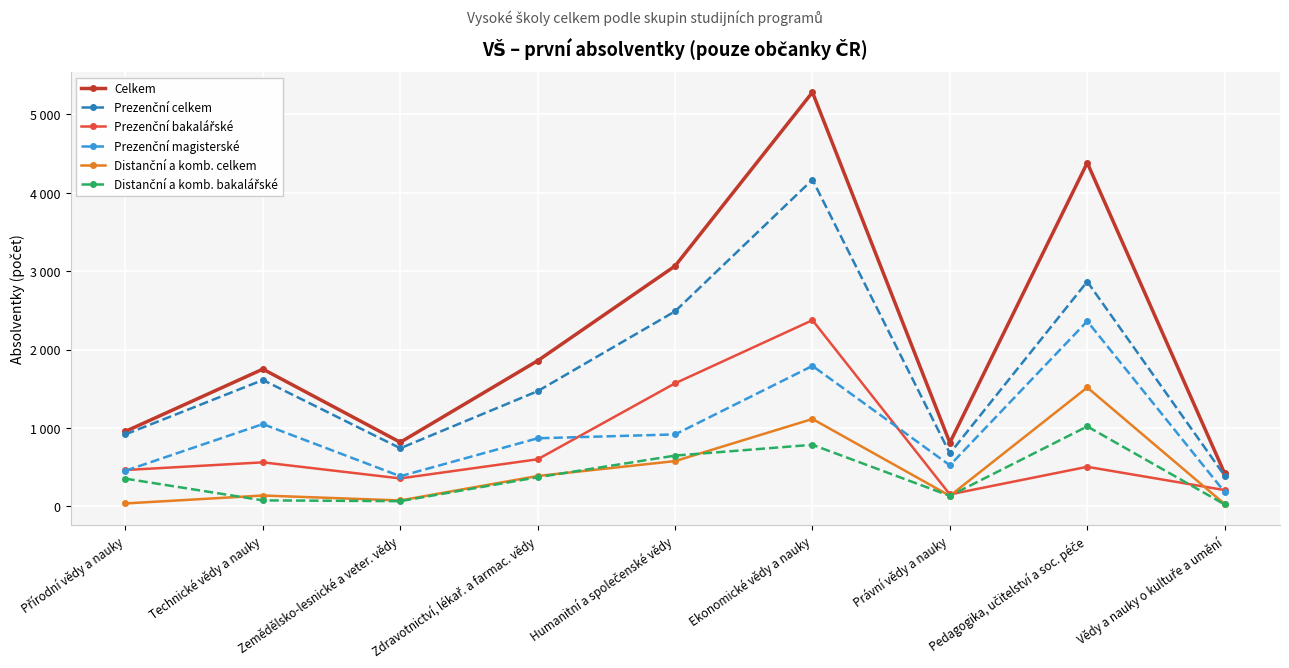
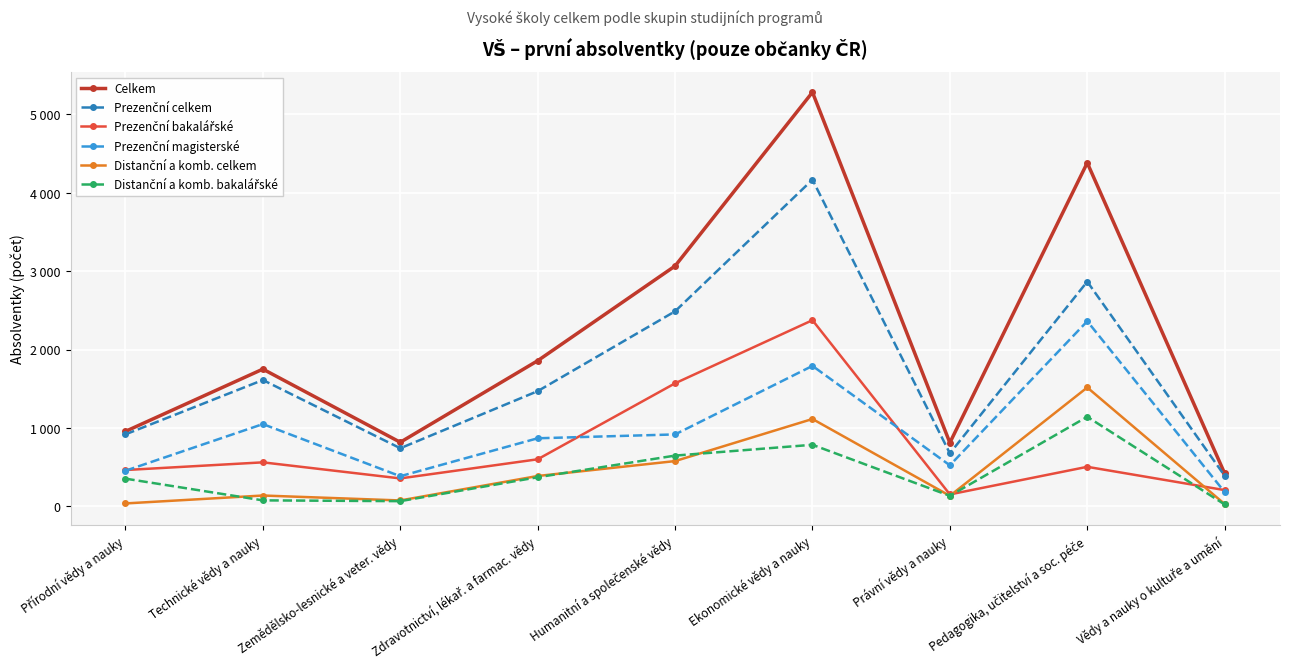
  {
    "Distanční a komb. bakalářské": {
      "Přírodní vědy a nauky": 400,
      "Technické vědy a nauky": 100,
      "Humanitní a společenské vědy": 600,
      "Ekonomické vědy a nauky": 800,
-     "Pedagogika, učitelství a soc. péče": 1000
+     "Pedagogika, učitelství a soc. péče": 1100
    }
  }
